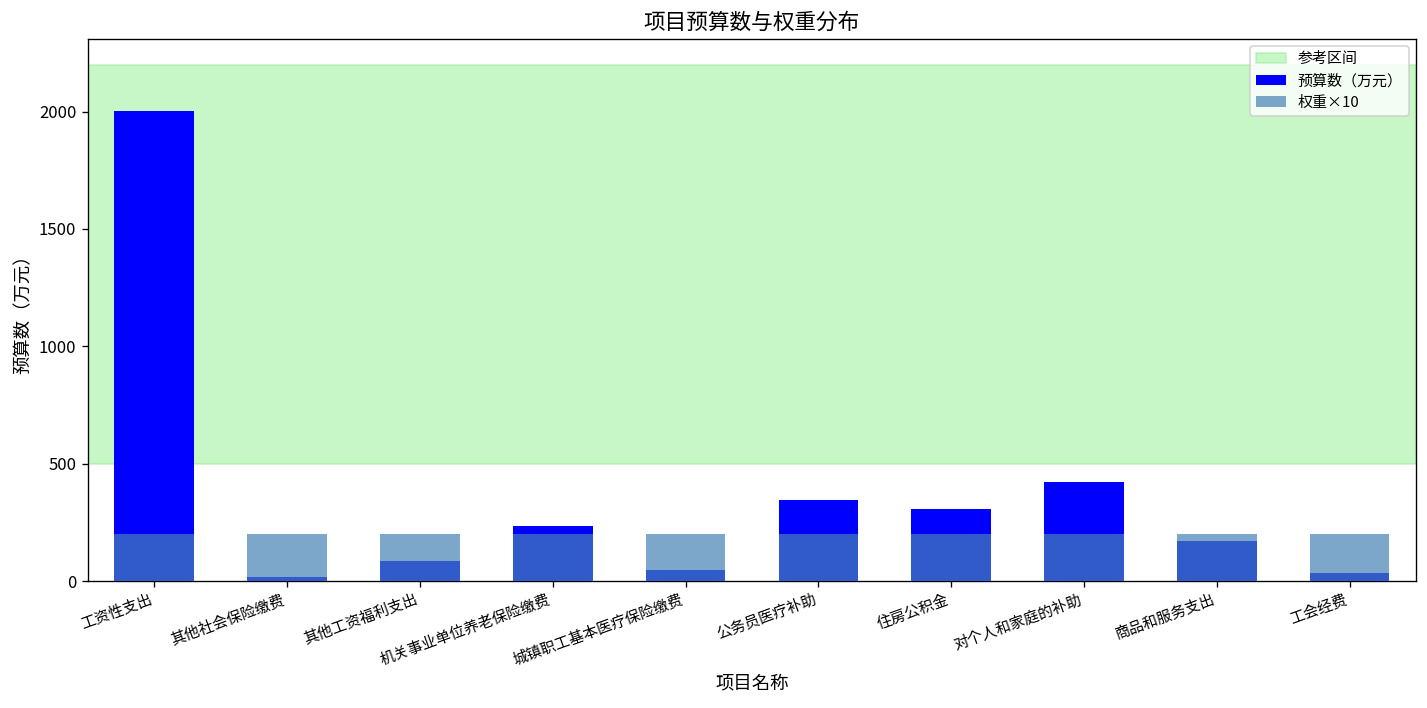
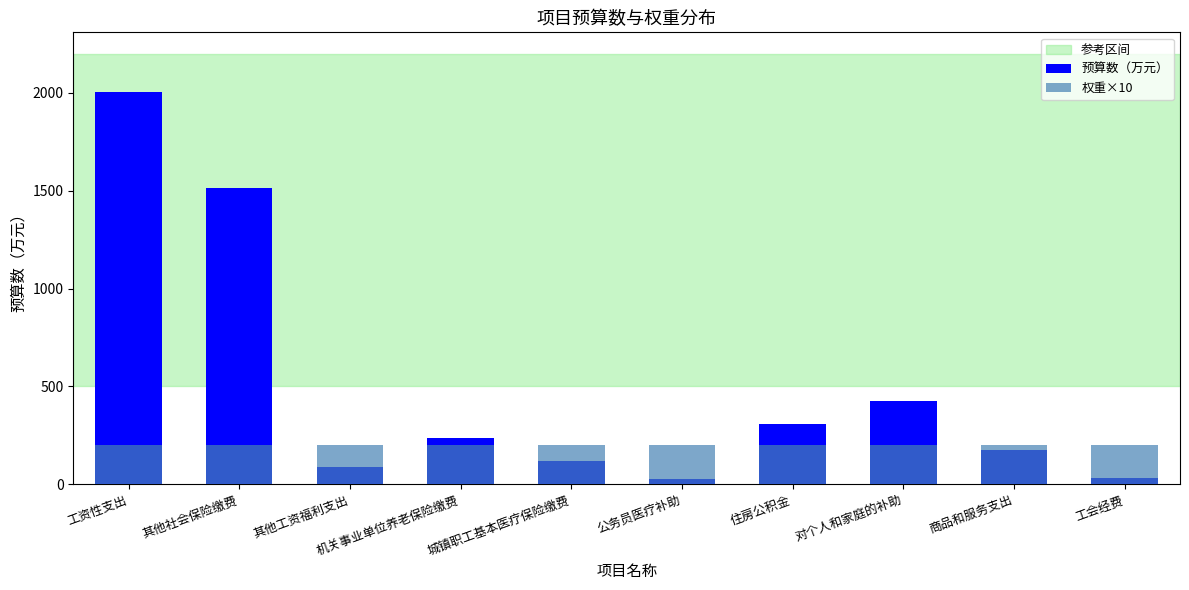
  {
    "预算数（万元）": {
      "工资性支出": 2000,
-     "其他社会保险缴费": 20,
+     "其他社会保险缴费": 1510,
      "机关事业单位养老保险缴费": 240,
-     "城镇职工基本医疗保险缴费": 50,
-     "公务员医疗补助": 350,
+     "城镇职工基本医疗保险缴费": 120,
+     "公务员医疗补助": 20,
      "住房公积金": 310,
      "对个人和家庭的补助": 420
    },
    "权重×10": {
      "其他工资福利支出": 200,
      "城镇职工基本医疗保险缴费": 200,
      "商品和服务支出": 200,
      "工会经费": 200
    }
  }
